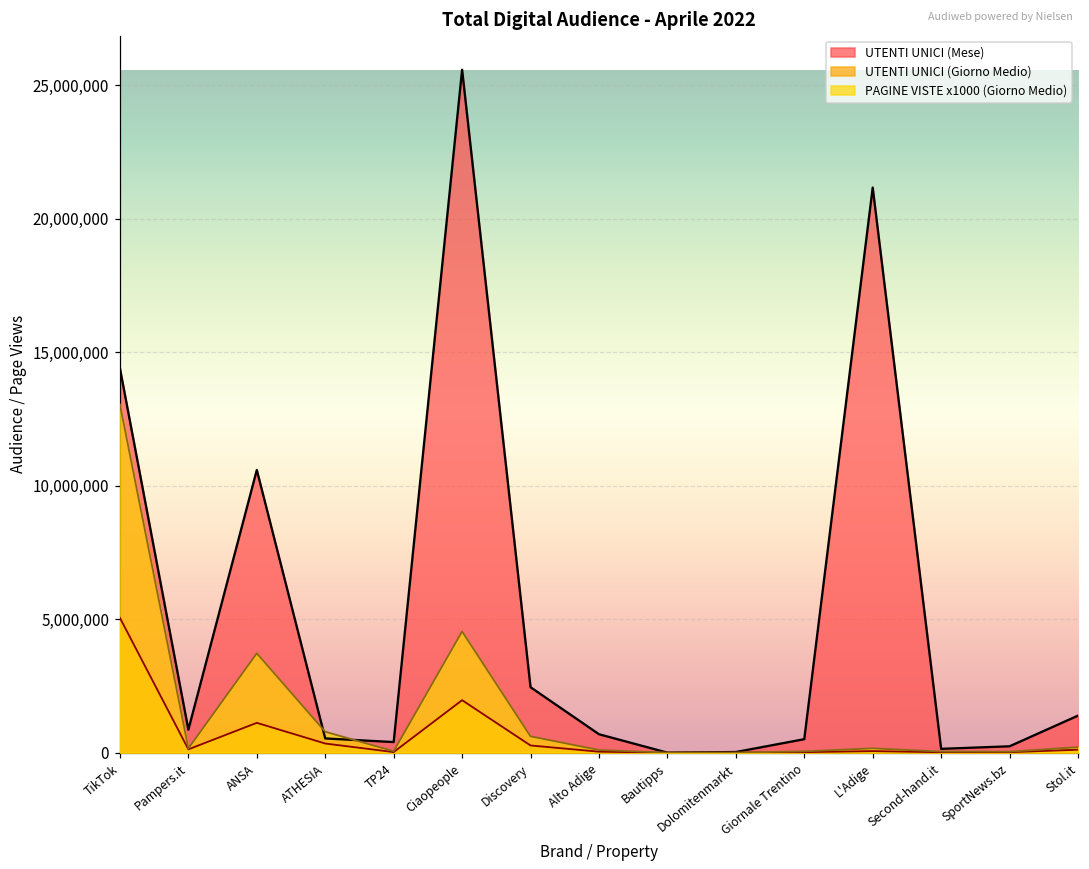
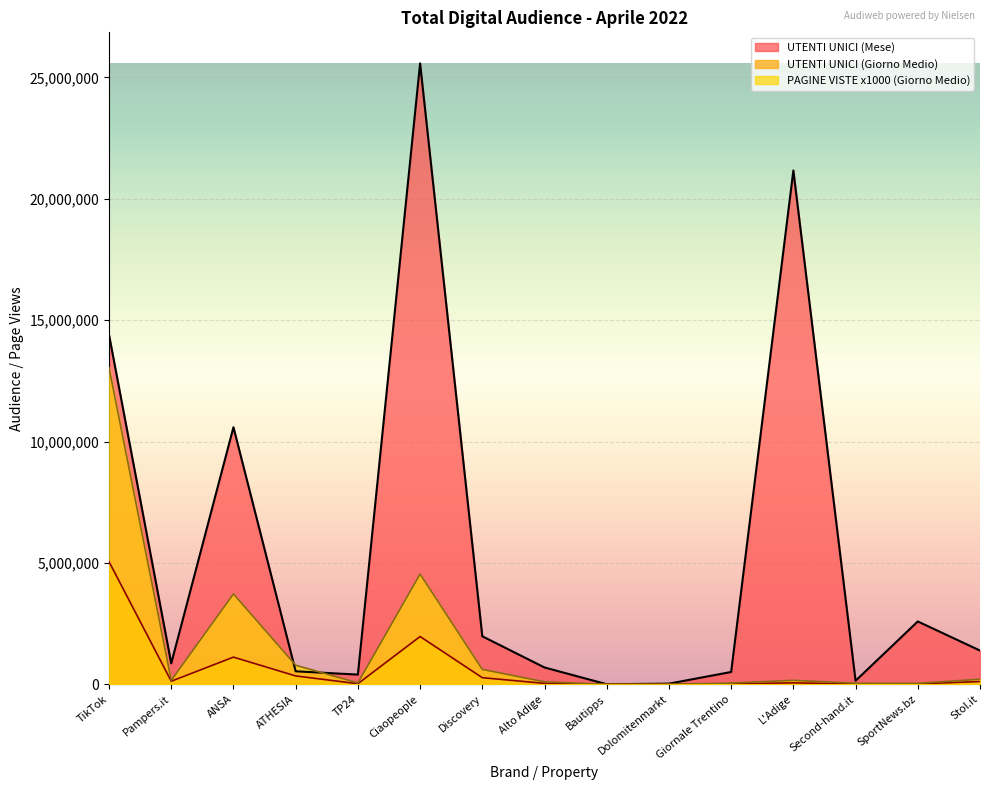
  {
    "UTENTI UNICI (Mese)": {
      "TikTok": "14,400,000",
      "Pampers.it": "900,000",
      "ANSA": "10,600,000",
      "ATHESIA": "500,000",
      "TP24": "400,000",
      "Ciaopeople": "25,600,000",
-     "Discovery": "2,500,000",
+     "Discovery": "2,000,000",
      "Alto Adige": "700,000",
      "Giornale Trentino": "500,000",
      "L'Adige": "21,200,000",
-     "SportNews.bz": "200,000",
+     "SportNews.bz": "2,600,000",
      "Stol.it": "1,400,000"
    }
  }
